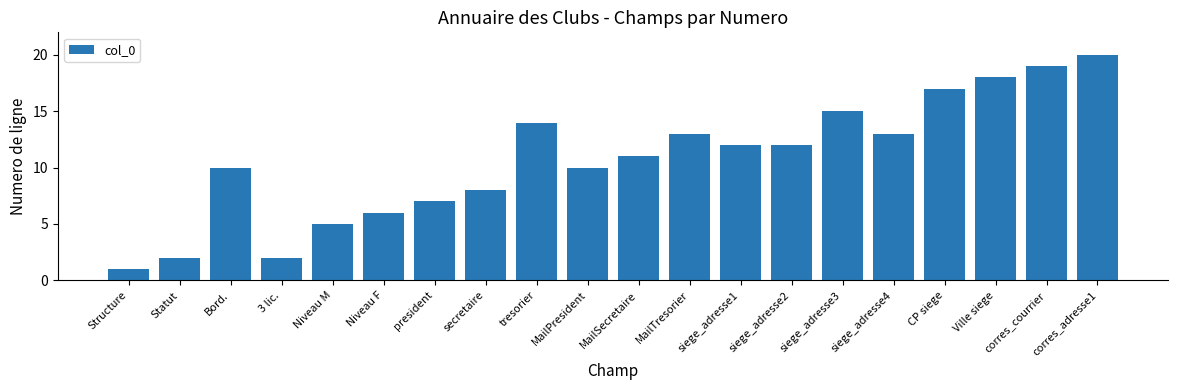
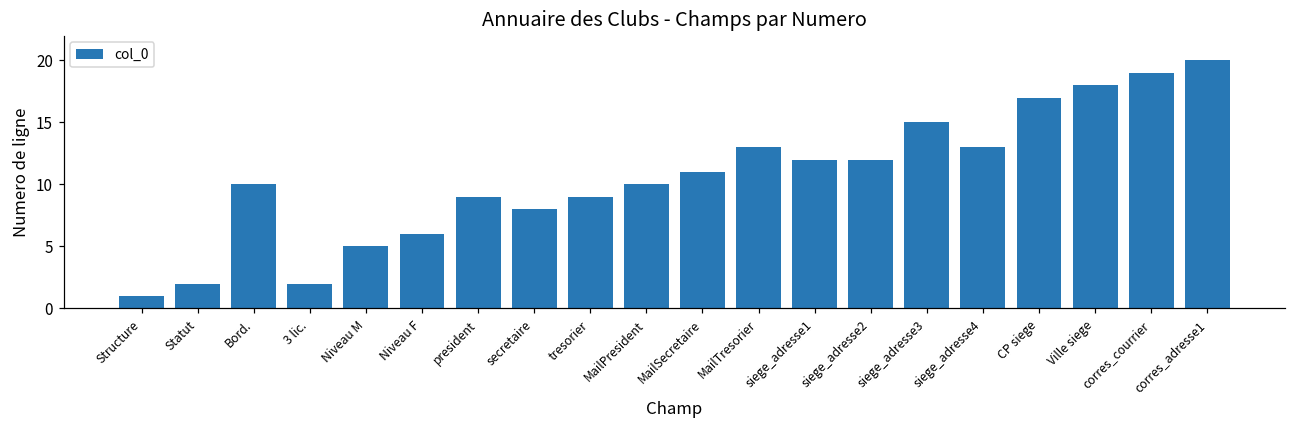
  {
    "Structure": 1,
    "Statut": 2,
    "Bord.": 10,
    "3 lic.": 2,
    "Niveau M": 5,
    "Niveau F": 6,
-   "president": 7,
+   "president": 9,
    "secretaire": 8,
-   "tresorier": 14,
+   "tresorier": 9,
    "MailPresident": 10,
    "MailSecretaire": 11,
    "MailTresorier": 13,
    "siege_adresse1": 12,
    "siege_adresse2": 12,
    "siege_adresse3": 15,
    "siege_adresse4": 13,
    "CP siege": 17,
    "Ville siege": 18,
    "corres_courrier": 19,
    "corres_adresse1": 20
  }
